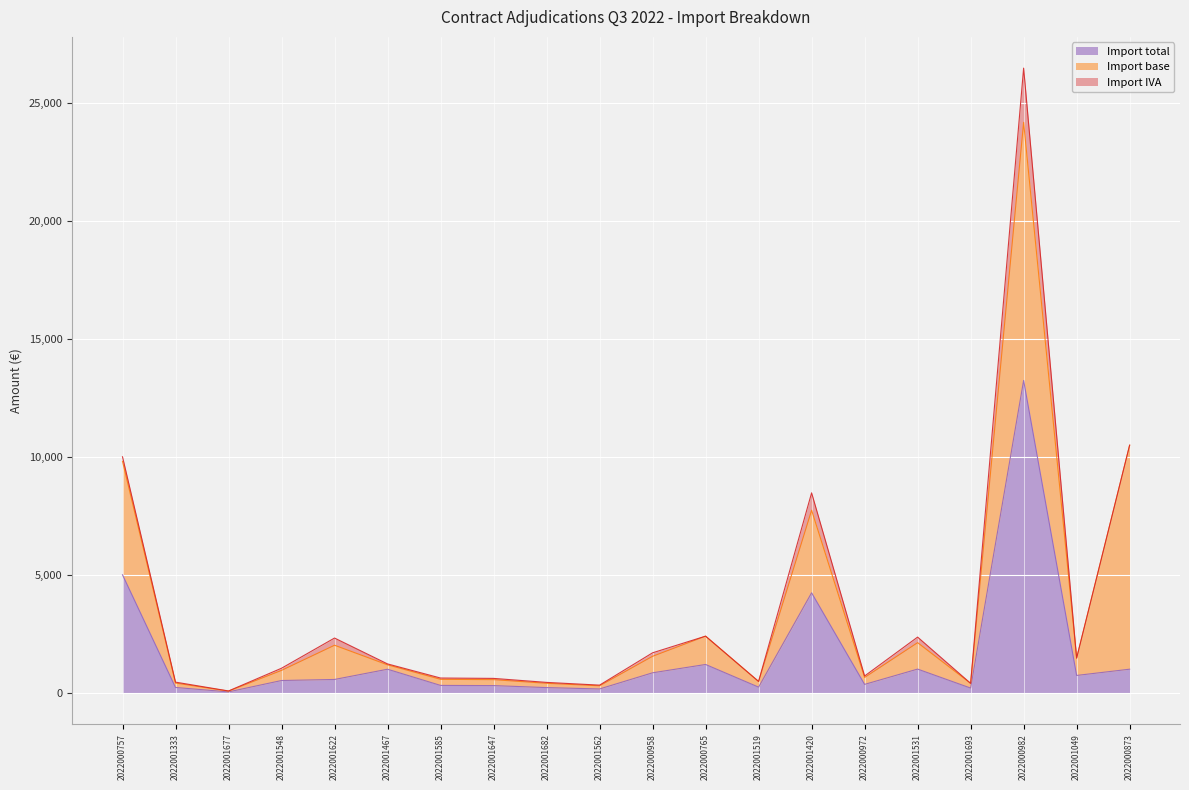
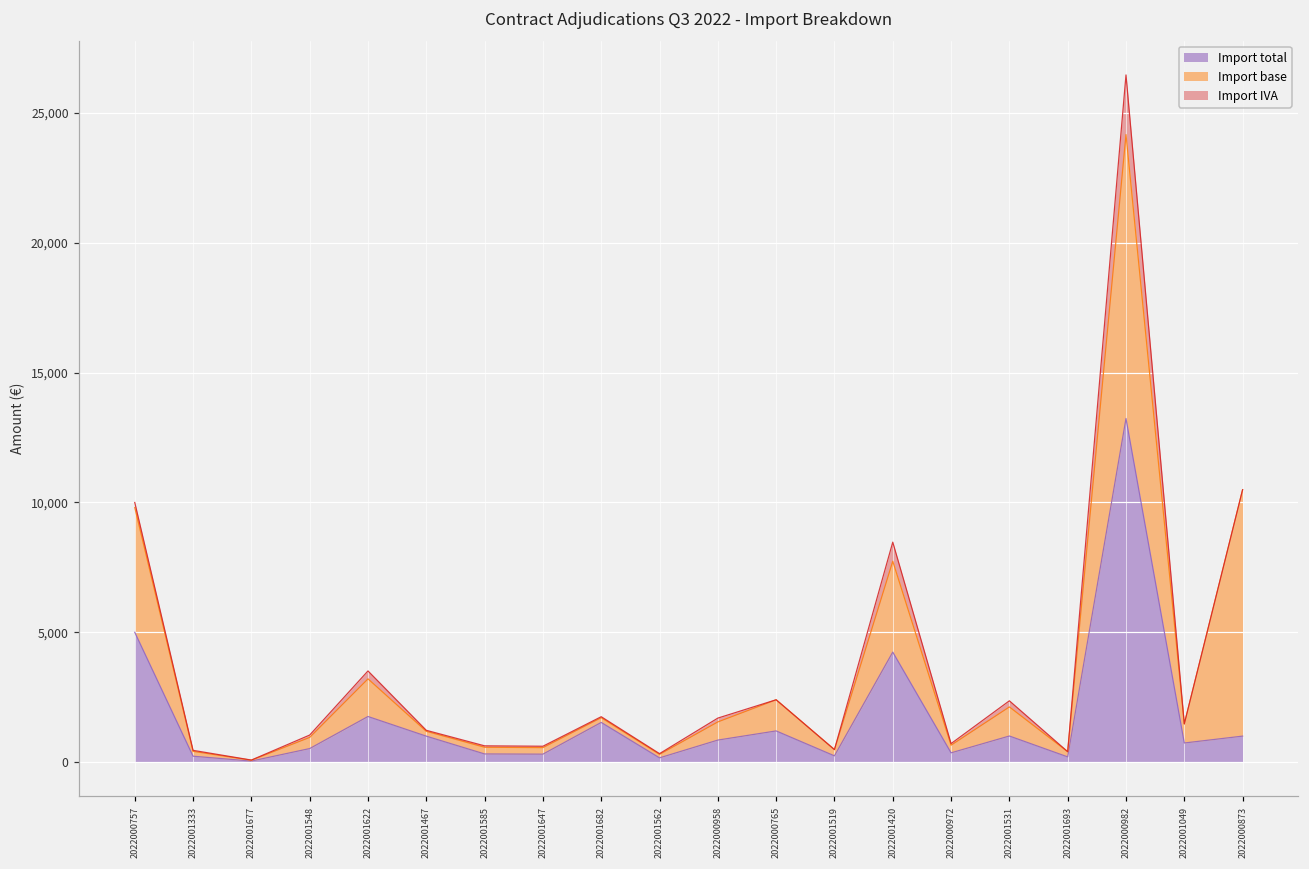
  {
    "Import total": {
      "2022000757": "5,000",
      "2022001333": "200",
      "2022001548": "500",
-     "2022001622": "600",
+     "2022001622": "1,800",
      "2022001467": "1,000",
      "2022001585": "300",
      "2022001647": "300",
-     "2022001682": "200",
+     "2022001682": "1,500",
      "2022001562": "200",
      "2022000958": "800",
      "2022000765": "1,200",
      "2022001519": "200",
      "2022001420": "4,200",
      "2022000972": "400",
      "2022001531": "1,000",
      "2022001693": "200",
      "2022000982": "13,200",
      "2022001049": "700",
      "2022000873": "1,000"
    },
    "Import base": {
      "2022000757": "4,800",
      "2022001622": "1,500",
      "2022000958": "700",
      "2022001420": "3,500",
      "2022001531": "1,100",
      "2022000982": "10,900"
    },
    "Import IVA": {
      "2022000757": "200",
      "2022001622": "300",
      "2022000958": "100",
      "2022001420": "700",
      "2022001531": "200",
      "2022000982": "2,300"
    }
  }
